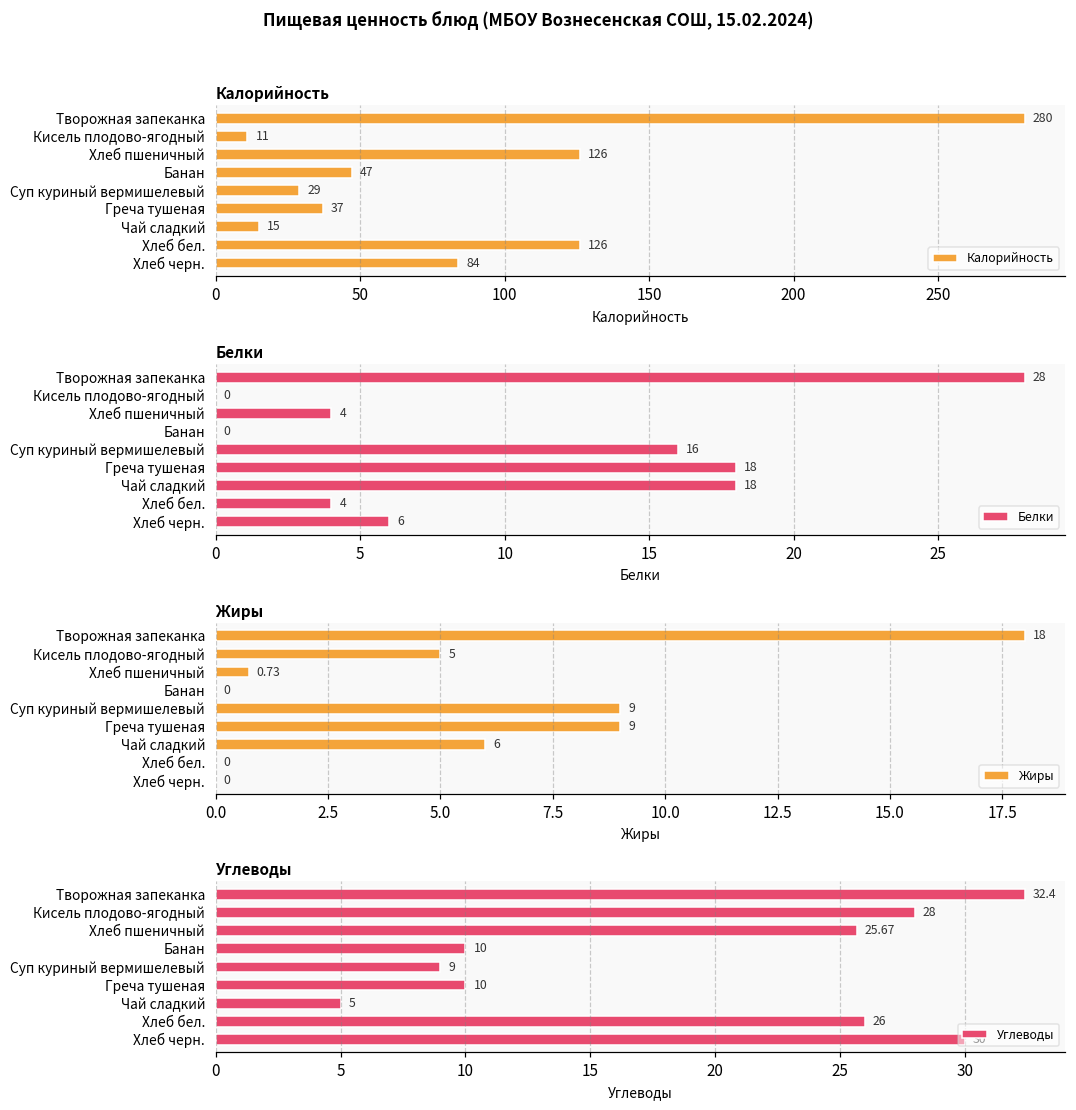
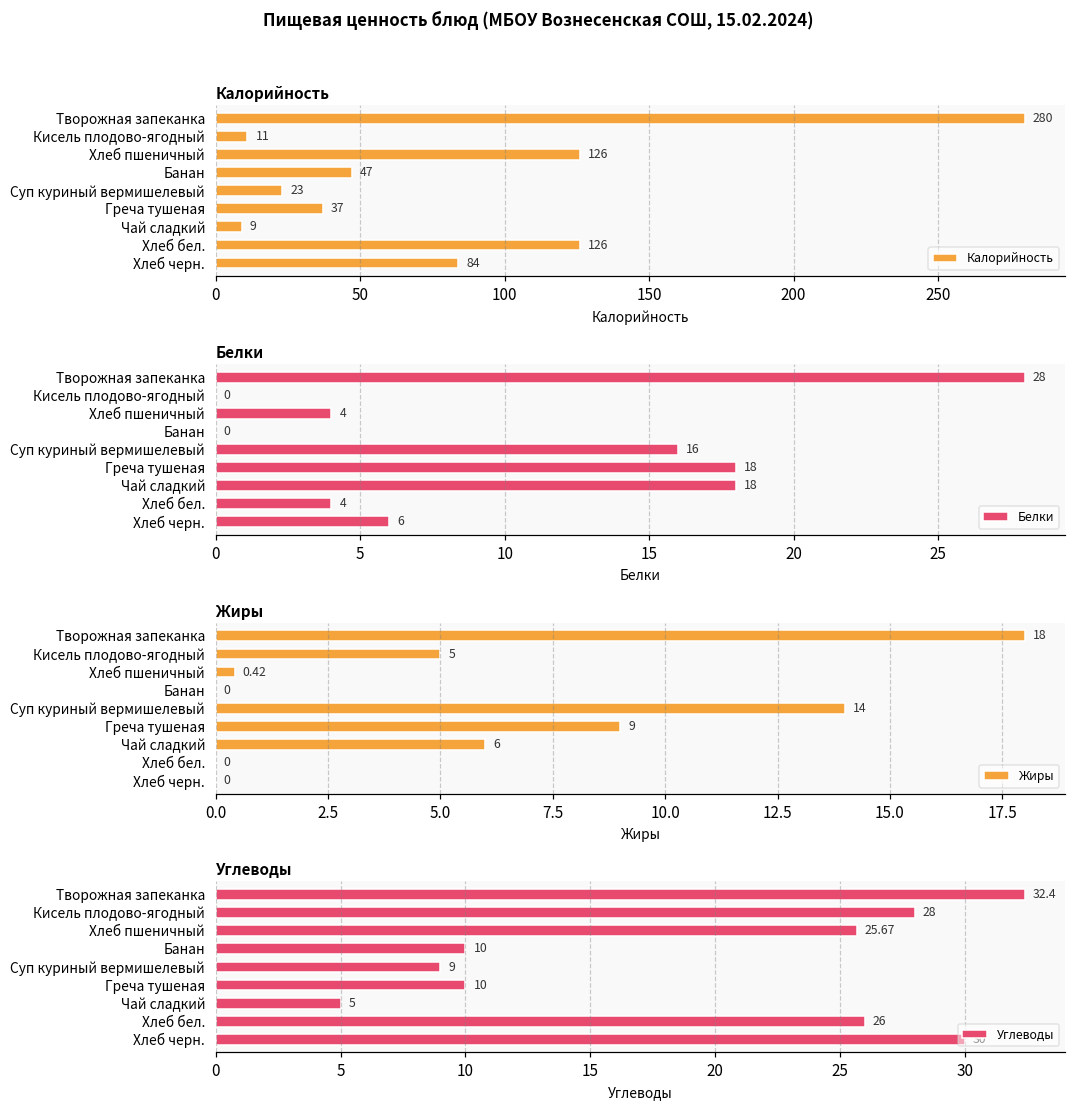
  {
    "Калорийность": {
      "Творожная запеканка": 280,
      "Кисель плодово-ягодный": 11,
      "Хлеб пшеничный": 126,
      "Банан": 47,
-     "Суп куриный вермишелевый": 29,
+     "Суп куриный вермишелевый": 23,
      "Греча тушеная": 37,
-     "Чай сладкий": 15,
+     "Чай сладкий": 9,
      "Хлеб бел.": 126,
      "Хлеб черн.": 84
    },
    "Белки": {
      "Творожная запеканка": 28,
      "Кисель плодово-ягодный": 0,
      "Хлеб пшеничный": 4,
      "Банан": 0,
      "Суп куриный вермишелевый": 16,
      "Греча тушеная": 18,
      "Чай сладкий": 18,
      "Хлеб бел.": 4,
      "Хлеб черн.": 6
    },
    "Жиры": {
      "Творожная запеканка": 18,
      "Кисель плодово-ягодный": 5,
-     "Хлеб пшеничный": 0.73,
+     "Хлеб пшеничный": 0.42,
      "Банан": 0,
-     "Суп куриный вермишелевый": 9,
+     "Суп куриный вермишелевый": 14,
      "Греча тушеная": 9,
      "Чай сладкий": 6,
      "Хлеб бел.": 0,
      "Хлеб черн.": 0
    },
    "Углеводы": {
      "Творожная запеканка": 32.4,
      "Кисель плодово-ягодный": 28,
      "Хлеб пшеничный": 25.67,
      "Банан": 10,
      "Суп куриный вермишелевый": 9,
      "Греча тушеная": 10,
      "Чай сладкий": 5,
      "Хлеб бел.": 26
    }
  }
